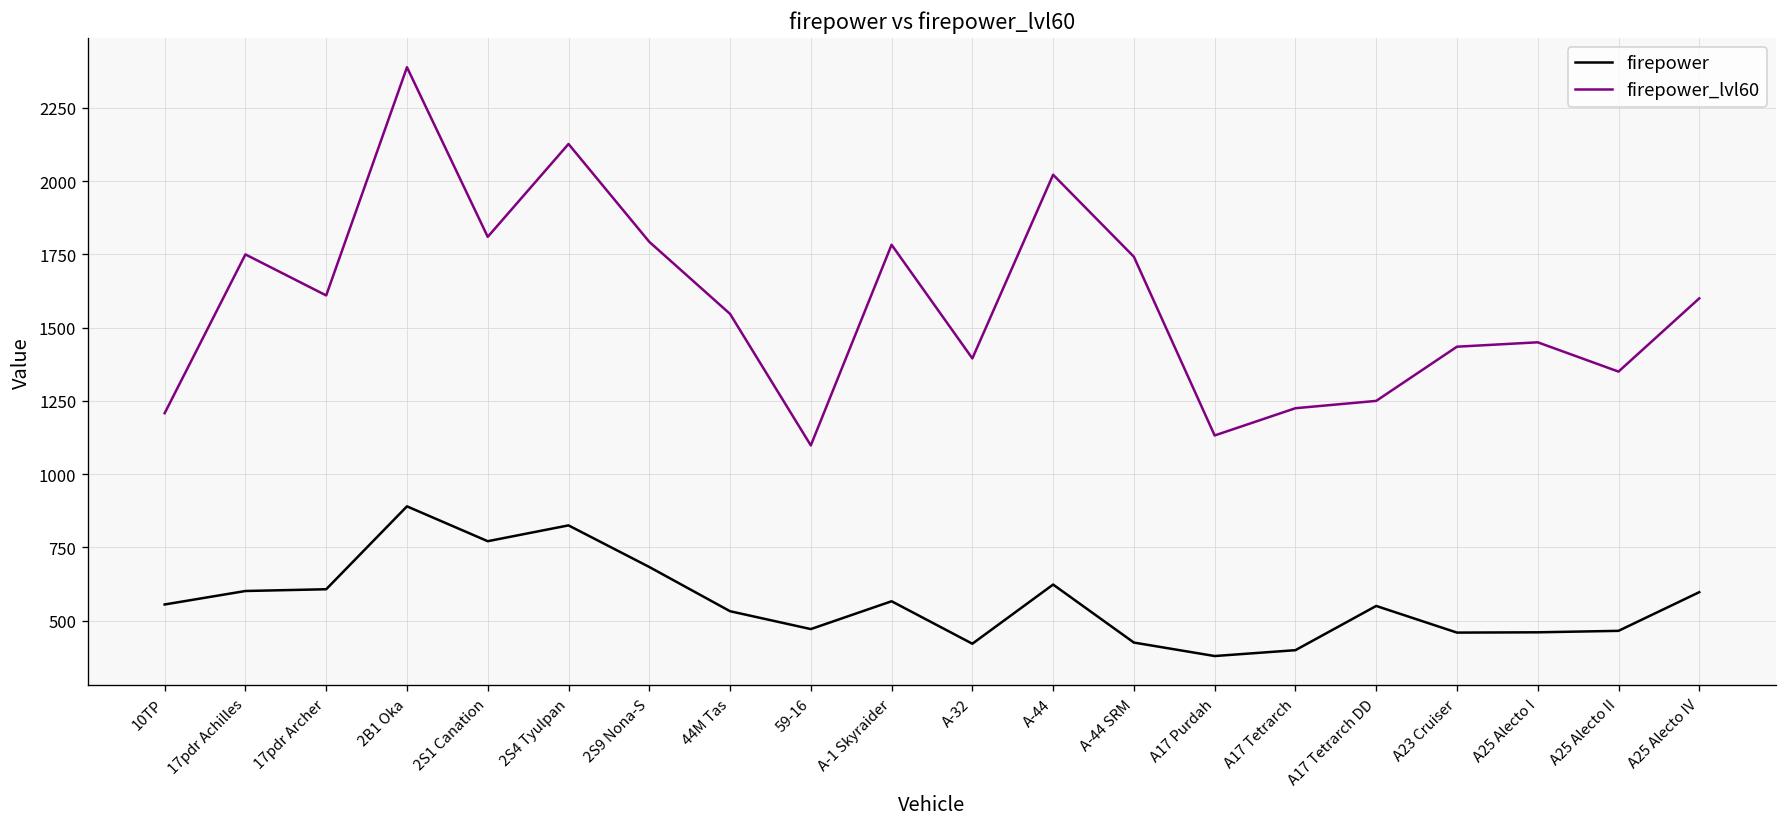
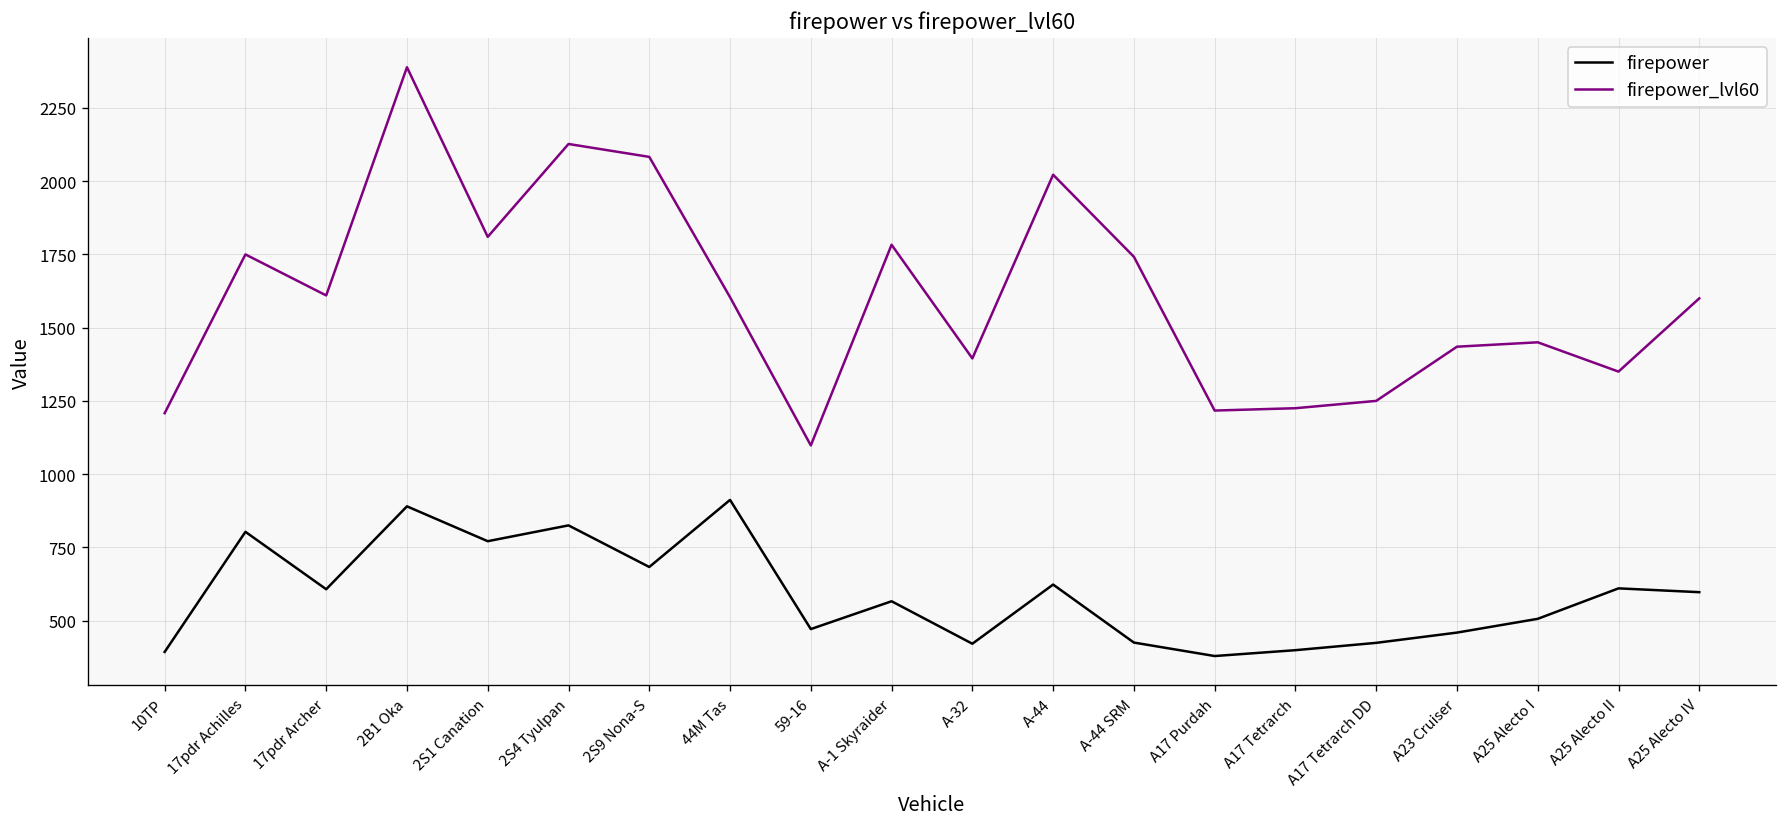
  {
    "firepower": {
-     "10TP": 560,
-     "17pdr Achilles": 600,
+     "10TP": 390,
+     "17pdr Achilles": 800,
      "17pdr Archer": 610,
      "2B1 Oka": 890,
      "2S1 Canation": 770,
      "2S4 Tyulpan": 830,
      "2S9 Nona-S": 680,
-     "44M Tas": 530,
+     "44M Tas": 910,
      "59-16": 470,
      "A-1 Skyraider": 570,
      "A-32": 420,
      "A-44": 620,
      "A-44 SRM": 430,
      "A17 Purdah": 380,
      "A17 Tetrarch": 400,
-     "A17 Tetrarch DD": 550,
+     "A17 Tetrarch DD": 420,
      "A23 Cruiser": 460,
-     "A25 Alecto I": 460,
-     "A25 Alecto II": 470,
+     "A25 Alecto I": 510,
+     "A25 Alecto II": 610,
      "A25 Alecto IV": 600
    },
    "firepower_lvl60": {
      "10TP": 1210,
      "17pdr Achilles": 1750,
      "17pdr Archer": 1610,
      "2B1 Oka": 2390,
      "2S1 Canation": 1810,
      "2S4 Tyulpan": 2130,
-     "2S9 Nona-S": 1790,
-     "44M Tas": 1550,
+     "2S9 Nona-S": 2080,
+     "44M Tas": 1600,
      "59-16": 1100,
      "A-1 Skyraider": 1780,
      "A-32": 1400,
      "A-44": 2020,
      "A-44 SRM": 1740,
-     "A17 Purdah": 1130,
+     "A17 Purdah": 1220,
      "A17 Tetrarch": 1230,
      "A17 Tetrarch DD": 1250,
      "A23 Cruiser": 1440,
      "A25 Alecto I": 1450,
      "A25 Alecto II": 1350,
      "A25 Alecto IV": 1600
    }
  }
